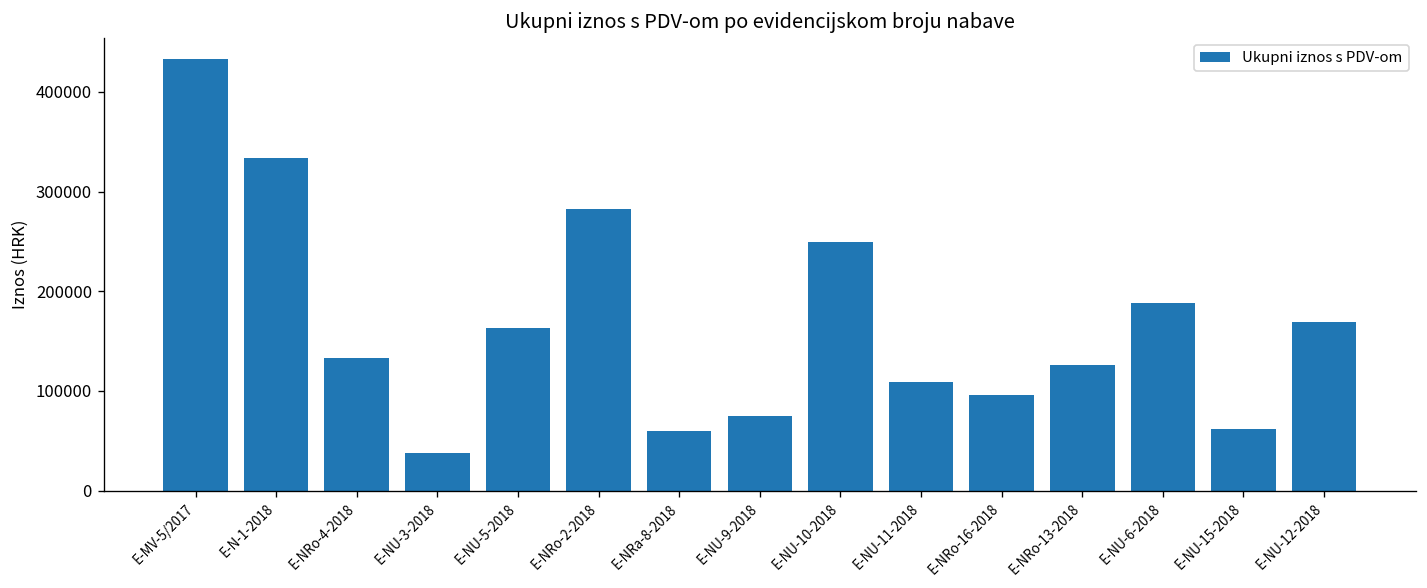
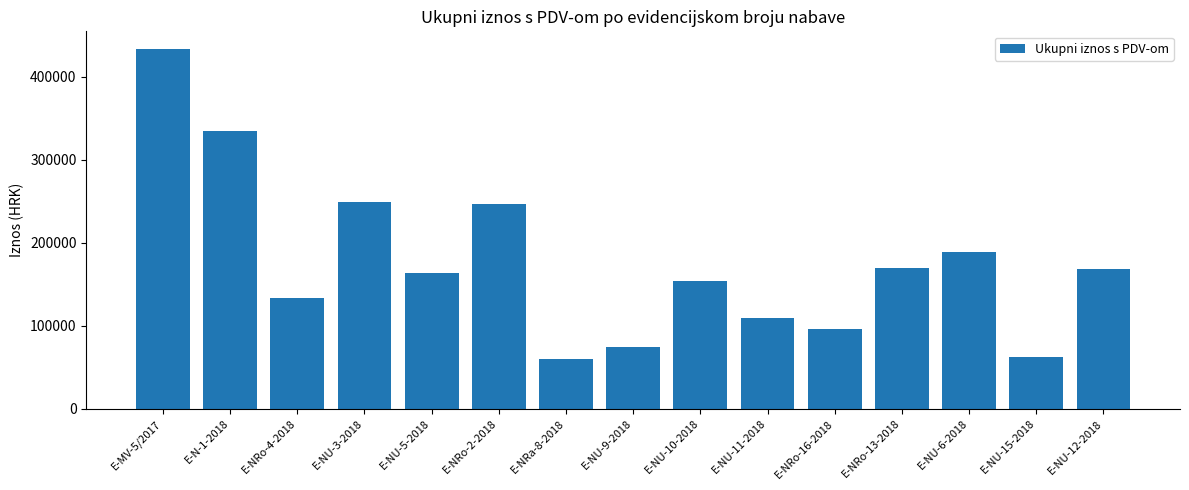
  {
    "E-MV-5/2017": 430000,
    "E-N-1-2018": 330000,
    "E-NRo-4-2018": 130000,
-   "E-NU-3-2018": 40000,
+   "E-NU-3-2018": 250000,
    "E-NU-5-2018": 160000,
-   "E-NRo-2-2018": 280000,
+   "E-NRo-2-2018": 250000,
    "E-NRa-8-2018": 60000,
    "E-NU-9-2018": 70000,
-   "E-NU-10-2018": 250000,
+   "E-NU-10-2018": 150000,
    "E-NU-11-2018": 110000,
    "E-NRo-16-2018": 100000,
-   "E-NRo-13-2018": 130000,
+   "E-NRo-13-2018": 170000,
    "E-NU-6-2018": 190000,
    "E-NU-15-2018": 60000,
    "E-NU-12-2018": 170000
  }
